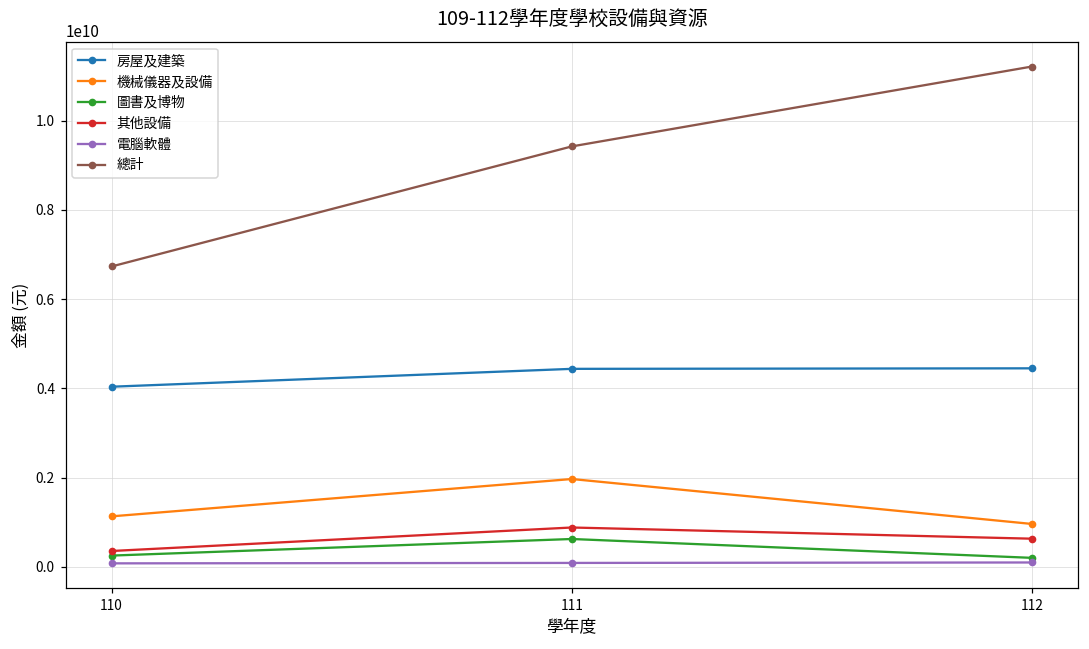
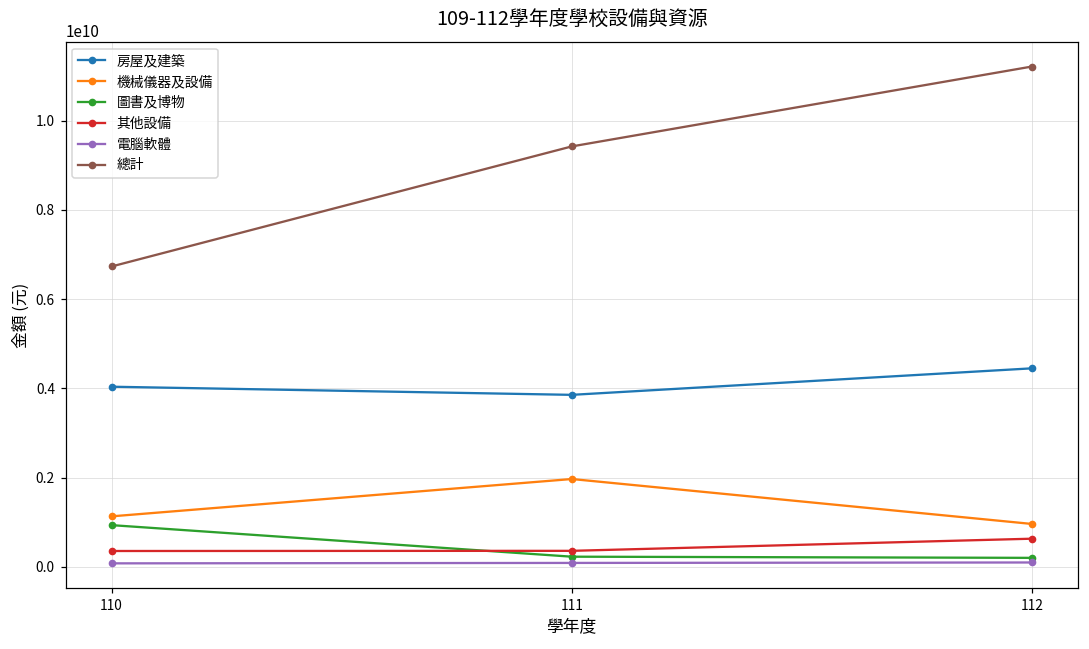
  {
    "房屋及建築": {
      "110": 4000000000,
-     "111": 4400000000,
+     "111": 3900000000,
      "112": 4400000000
    },
    "機械儀器及設備": {
      "110": 1100000000,
      "111": 2000000000,
      "112": 1000000000
    },
    "圖書及博物": {
-     "110": 300000000,
-     "111": 600000000,
+     "110": 900000000,
+     "111": 200000000,
      "112": 200000000
    },
    "其他設備": {
      "110": 400000000,
-     "111": 900000000,
+     "111": 400000000,
      "112": 600000000
    },
    "電腦軟體": {
      "110": 100000000,
      "111": 100000000,
      "112": 100000000
    },
    "總計": {
      "110": 6700000000,
      "111": 9400000000,
      "112": 11200000000
    }
  }
